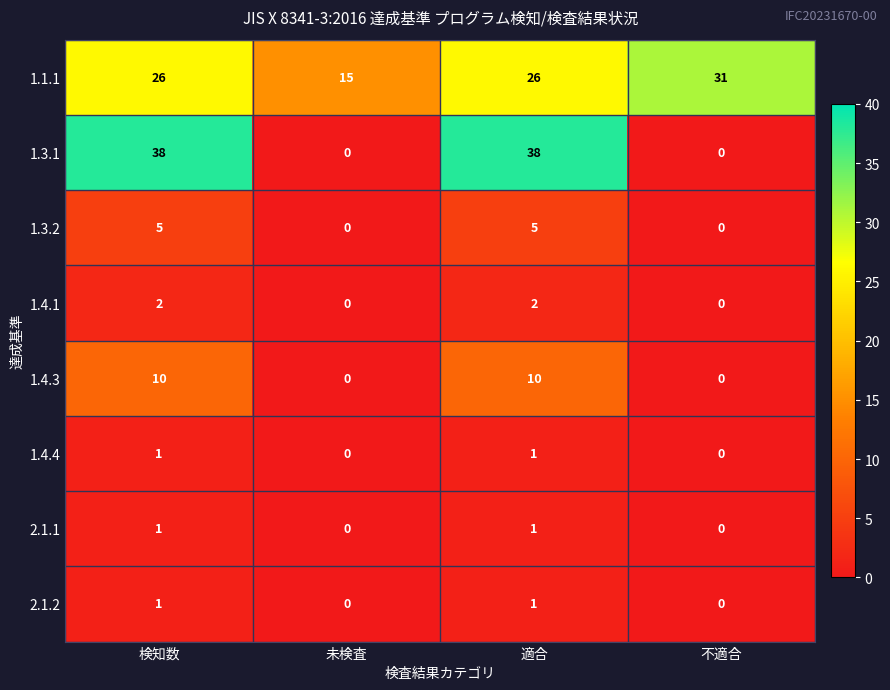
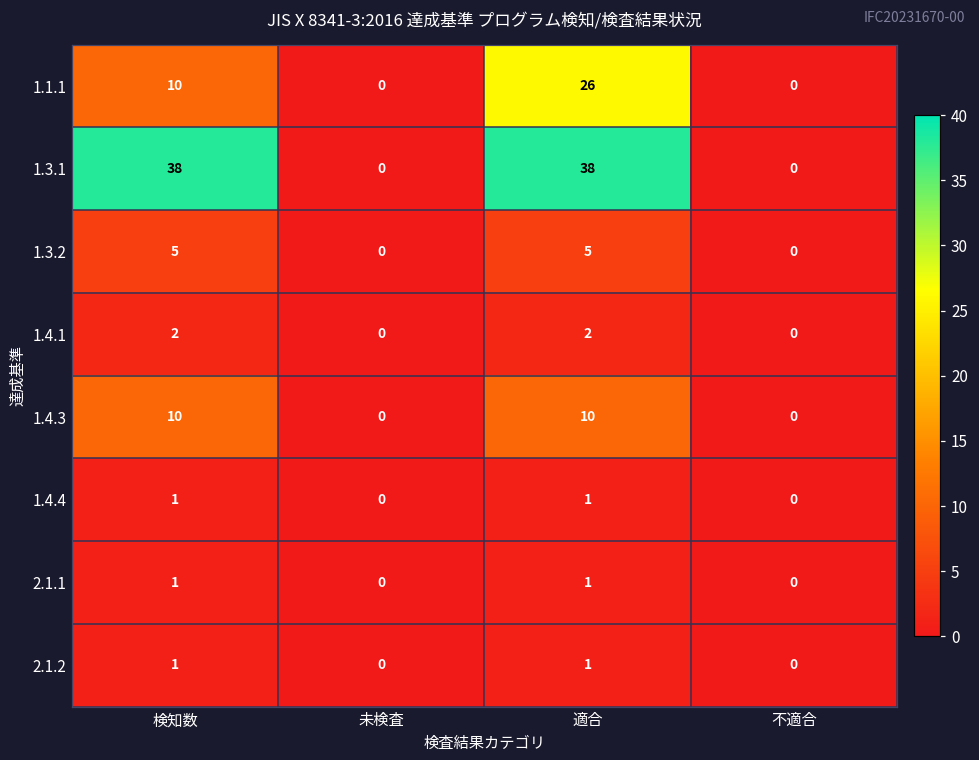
  {
    "1.1.1": {
-     "検知数": 26,
-     "未検査": 15,
+     "検知数": 10,
+     "未検査": 0,
      "適合": 26,
-     "不適合": 31
+     "不適合": 0
    },
    "1.3.1": {
      "検知数": 38,
      "未検査": 0,
      "適合": 38,
      "不適合": 0
    },
    "1.3.2": {
      "検知数": 5,
      "未検査": 0,
      "適合": 5,
      "不適合": 0
    },
    "1.4.1": {
      "検知数": 2,
      "未検査": 0,
      "適合": 2,
      "不適合": 0
    },
    "1.4.3": {
      "検知数": 10,
      "未検査": 0,
      "適合": 10,
      "不適合": 0
    },
    "1.4.4": {
      "検知数": 1,
      "未検査": 0,
      "適合": 1,
      "不適合": 0
    },
    "2.1.1": {
      "検知数": 1,
      "未検査": 0,
      "適合": 1,
      "不適合": 0
    },
    "2.1.2": {
      "検知数": 1,
      "未検査": 0,
      "適合": 1,
      "不適合": 0
    }
  }
